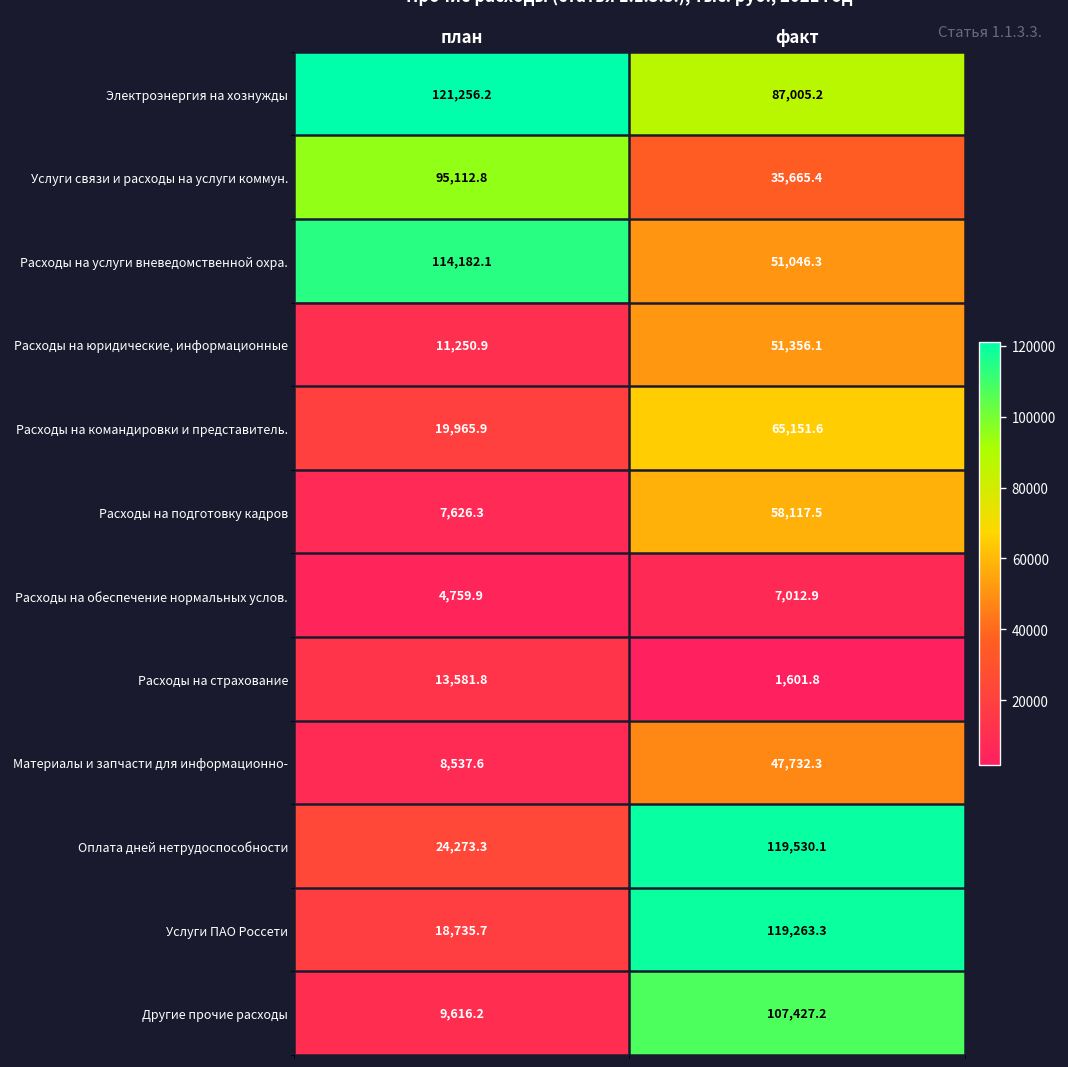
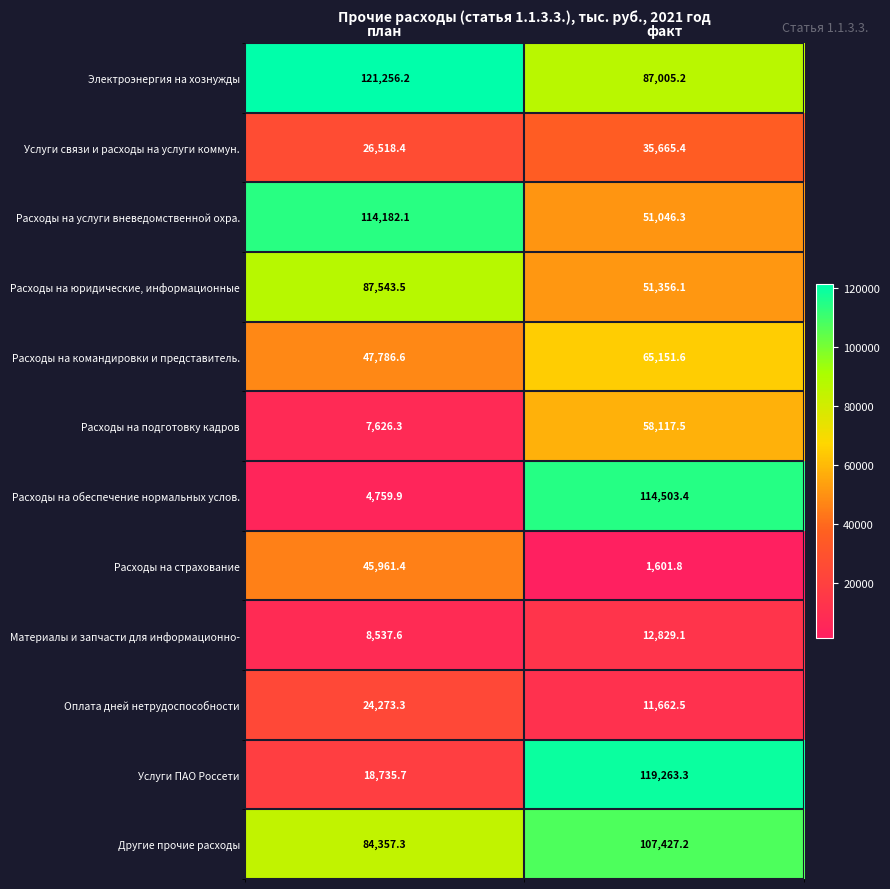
  {
    "Электроэнергия на хознужды": {
      "план": "121,256.2",
      "факт": "87,005.2"
    },
    "Услуги связи и расходы на услуги коммун.": {
-     "план": "95,112.8",
+     "план": "26,518.4",
      "факт": "35,665.4"
    },
    "Расходы на услуги вневедомственной охра.": {
      "план": "114,182.1",
      "факт": "51,046.3"
    },
    "Расходы на юридические, информационные": {
-     "план": "11,250.9",
+     "план": "87,543.5",
      "факт": "51,356.1"
    },
    "Расходы на командировки и представитель.": {
-     "план": "19,965.9",
+     "план": "47,786.6",
      "факт": "65,151.6"
    },
    "Расходы на подготовку кадров": {
      "план": "7,626.3",
      "факт": "58,117.5"
    },
    "Расходы на обеспечение нормальных услов.": {
      "план": "4,759.9",
-     "факт": "7,012.9"
+     "факт": "114,503.4"
    },
    "Расходы на страхование": {
-     "план": "13,581.8",
+     "план": "45,961.4",
      "факт": "1,601.8"
    },
    "Материалы и запчасти для информационно-": {
      "план": "8,537.6",
-     "факт": "47,732.3"
+     "факт": "12,829.1"
    },
    "Оплата дней нетрудоспособности": {
      "план": "24,273.3",
-     "факт": "119,530.1"
+     "факт": "11,662.5"
    },
    "Услуги ПАО Россети": {
      "план": "18,735.7",
      "факт": "119,263.3"
    },
    "Другие прочие расходы": {
-     "план": "9,616.2",
+     "план": "84,357.3",
      "факт": "107,427.2"
    }
  }
